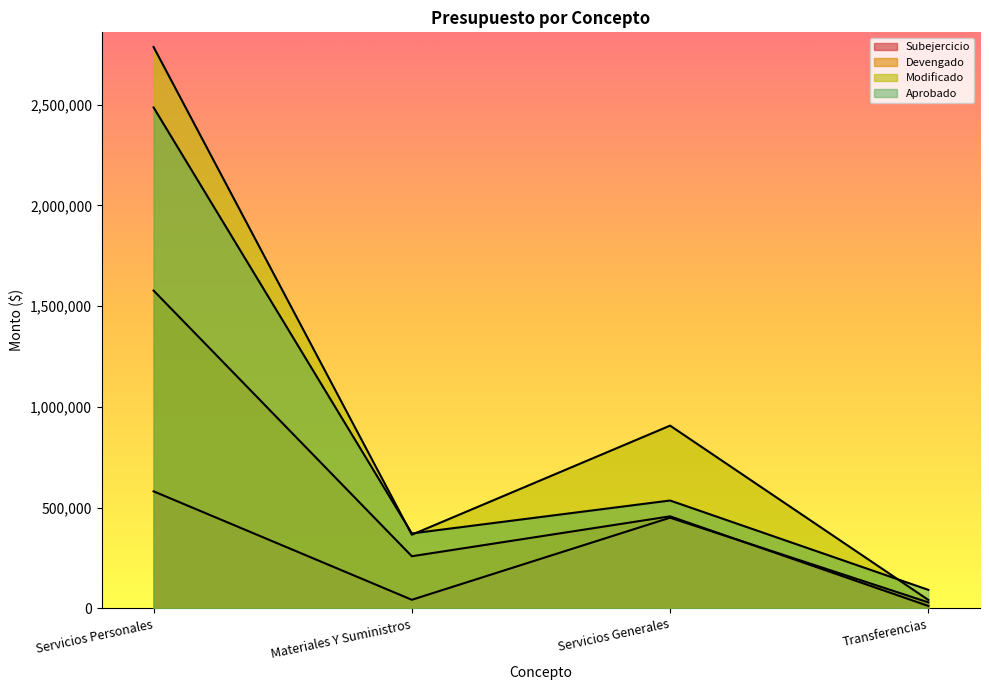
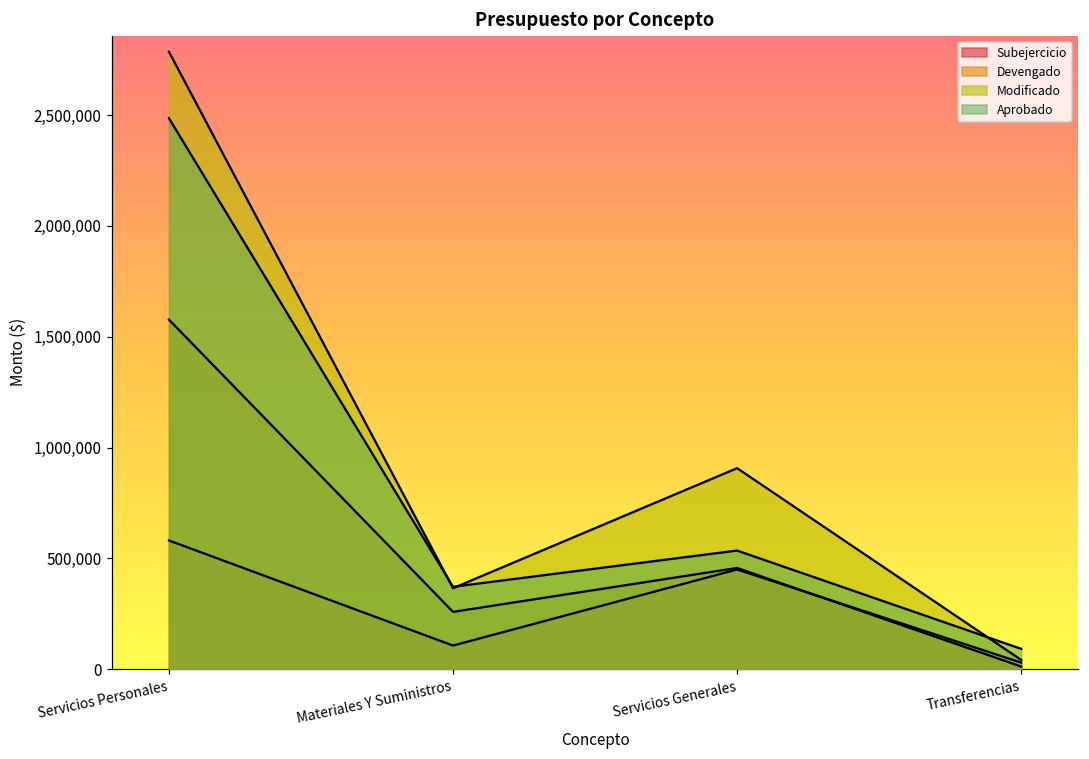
  {
    "Subejercicio": {
      "Servicios Personales": "580,000",
-     "Materiales Y Suministros": "40,000"
+     "Materiales Y Suministros": "110,000"
    },
    "Aprobado": {
      "Servicios Personales": "2,490,000",
      "Servicios Generales": "540,000",
      "Transferencias": "90,000"
    }
  }
